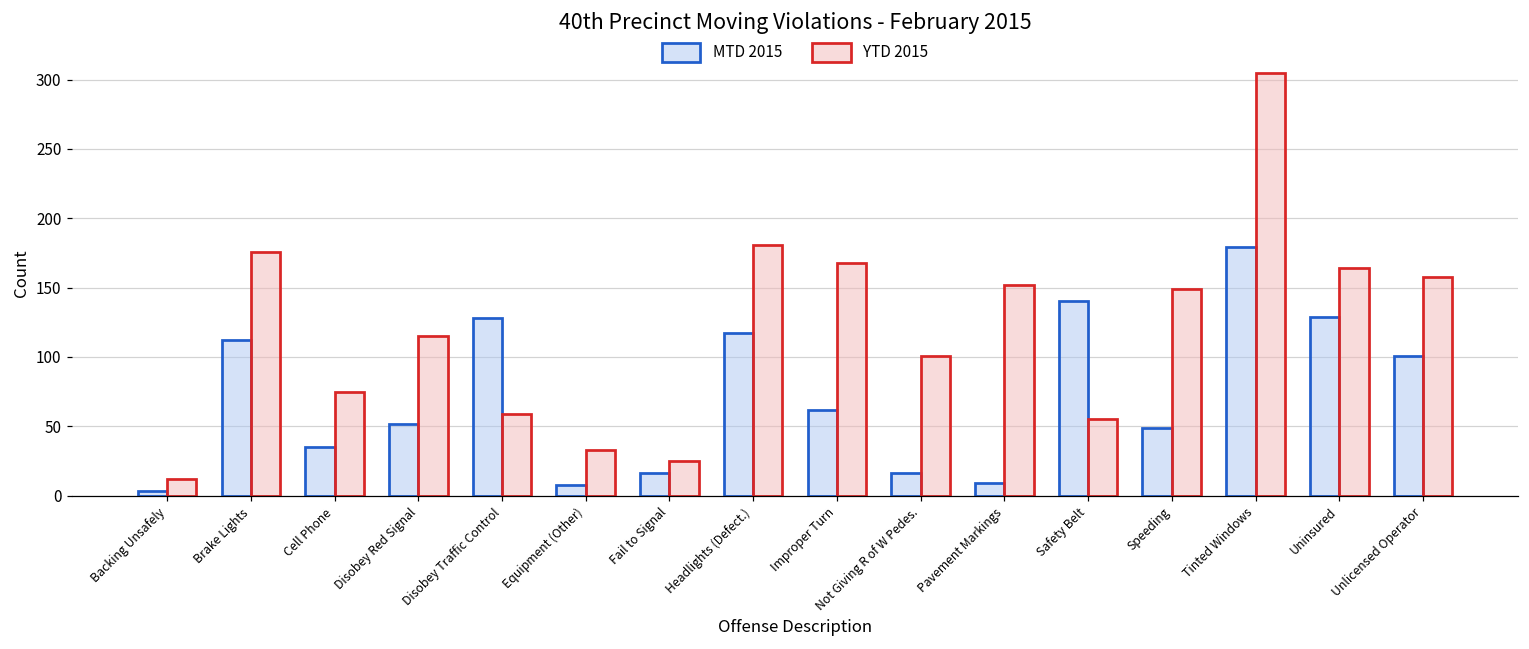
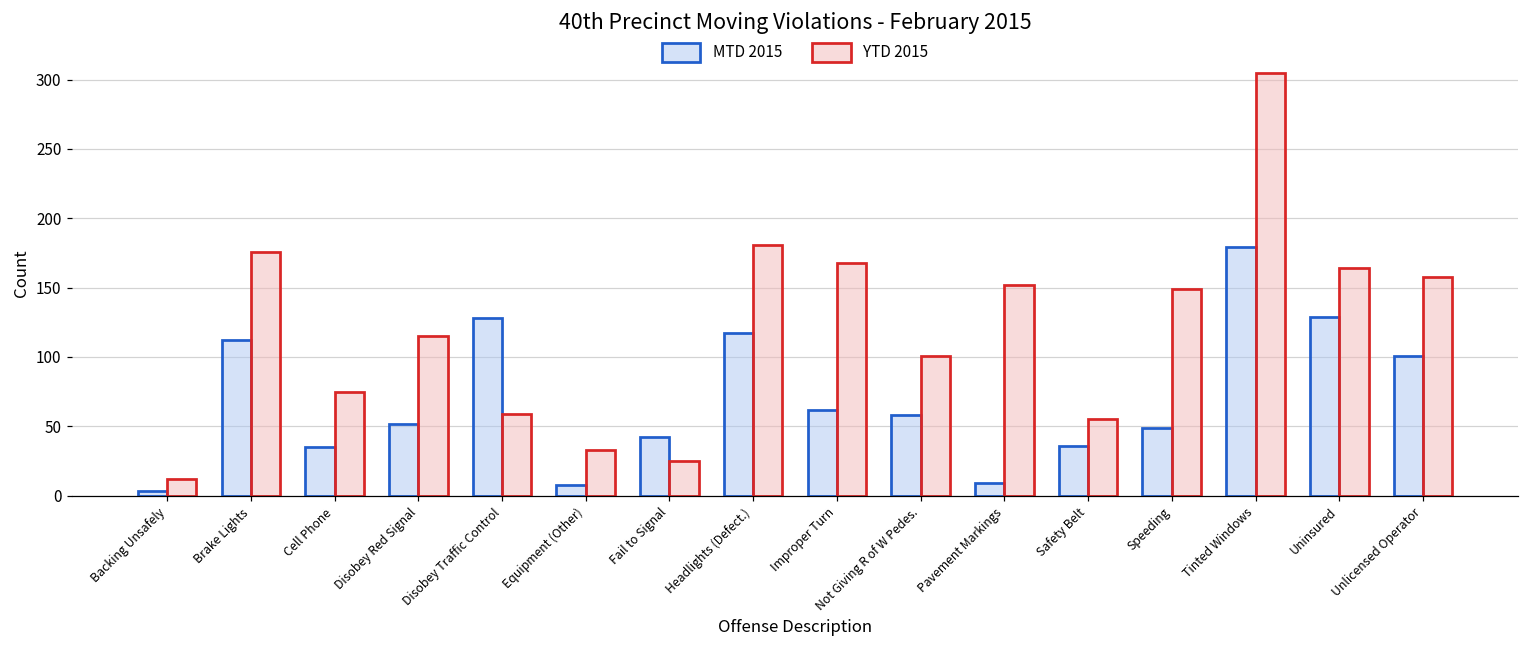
  {
    "MTD 2015": {
      "Backing Unsafely": 3,
      "Brake Lights": 112,
      "Cell Phone": 35,
      "Disobey Red Signal": 52,
      "Disobey Traffic Control": 128,
      "Equipment (Other)": 8,
-     "Fail to Signal": 16,
+     "Fail to Signal": 42,
      "Headlights (Defect.)": 117,
      "Improper Turn": 62,
-     "Not Giving R of W Pedes.": 16,
+     "Not Giving R of W Pedes.": 58,
      "Pavement Markings": 9,
-     "Safety Belt": 140,
+     "Safety Belt": 36,
      "Speeding": 49,
      "Tinted Windows": 179,
      "Uninsured": 129,
      "Unlicensed Operator": 101
    },
    "YTD 2015": {
      "Backing Unsafely": 12,
      "Brake Lights": 176,
      "Cell Phone": 75,
      "Disobey Red Signal": 115,
      "Disobey Traffic Control": 59,
      "Equipment (Other)": 33,
      "Fail to Signal": 25,
      "Headlights (Defect.)": 181,
      "Improper Turn": 168,
      "Not Giving R of W Pedes.": 101,
      "Pavement Markings": 152,
      "Safety Belt": 55,
      "Speeding": 149,
      "Tinted Windows": 305,
      "Uninsured": 164,
      "Unlicensed Operator": 158
    }
  }
